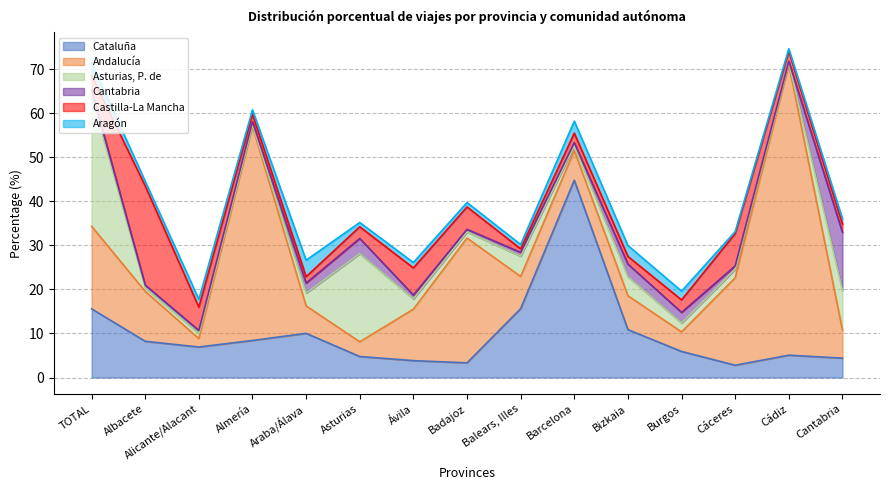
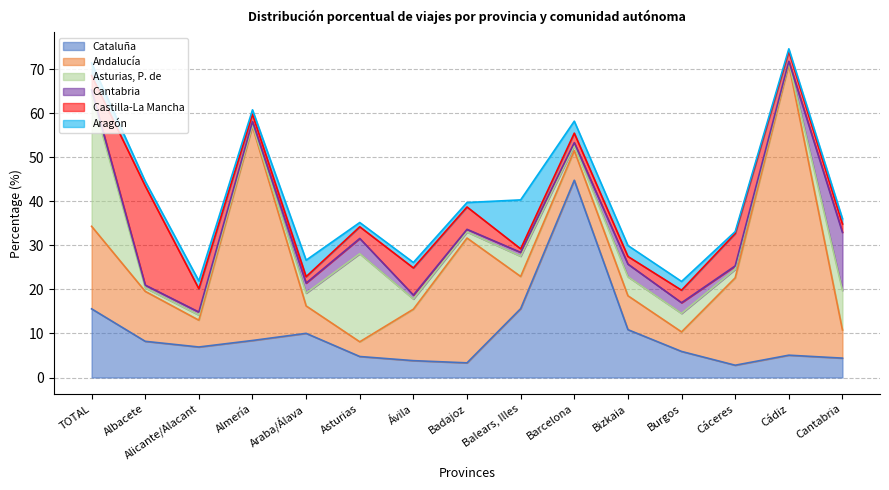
  {
    "Cataluña": {
      "TOTAL": 16,
      "Albacete": 8,
      "Alicante/Alacant": 7,
      "Almería": 8,
      "Araba/Álava": 10,
      "Asturias": 5,
      "Ávila": 4,
      "Badajoz": 3,
      "Balears, Illes": 16,
      "Barcelona": 45,
      "Bizkaia": 11,
      "Burgos": 6,
      "Cáceres": 3,
      "Cádiz": 5,
      "Cantabria": 4
    },
    "Andalucía": {
      "TOTAL": 19,
      "Albacete": 11,
-     "Alicante/Alacant": 2,
+     "Alicante/Alacant": 6,
      "Araba/Álava": 6,
      "Asturias": 3,
      "Ávila": 12,
      "Badajoz": 28,
      "Balears, Illes": 7,
      "Barcelona": 7,
      "Bizkaia": 8,
      "Burgos": 4,
      "Cáceres": 20,
      "Cantabria": 6
    },
    "Asturias, P. de": {
      "Albacete": 1,
      "Alicante/Alacant": 1,
      "Araba/Álava": 3,
      "Asturias": 20,
      "Ávila": 2,
      "Badajoz": 1,
      "Balears, Illes": 5,
      "Barcelona": 1,
      "Bizkaia": 4,
-     "Burgos": 2,
+     "Burgos": 4,
      "Cáceres": 2,
      "Cantabria": 9
    },
    "Cantabria": {
      "Albacete": 1,
      "Alicante/Alacant": 1,
      "Almería": 1,
      "Araba/Álava": 2,
      "Asturias": 3,
      "Ávila": 1,
      "Badajoz": 1,
      "Balears, Illes": 1,
      "Barcelona": 1,
      "Bizkaia": 3,
      "Burgos": 2,
      "Cáceres": 1,
      "Cantabria": 13
    },
    "Castilla-La Mancha": {
      "Albacete": 23,
      "Alicante/Alacant": 5,
      "Almería": 2,
      "Araba/Álava": 1,
      "Asturias": 3,
      "Ávila": 6,
      "Badajoz": 5,
      "Balears, Illes": 1,
      "Barcelona": 2,
      "Bizkaia": 2,
      "Burgos": 3,
      "Cantabria": 2
    },
    "Aragón": {
      "Albacete": 1,
      "Alicante/Alacant": 2,
      "Almería": 1,
      "Araba/Álava": 4,
      "Asturias": 1,
      "Ávila": 1,
      "Badajoz": 1,
-     "Balears, Illes": 1,
+     "Balears, Illes": 11,
      "Barcelona": 3,
      "Bizkaia": 2,
      "Burgos": 2,
      "Cantabria": 1
    }
  }
